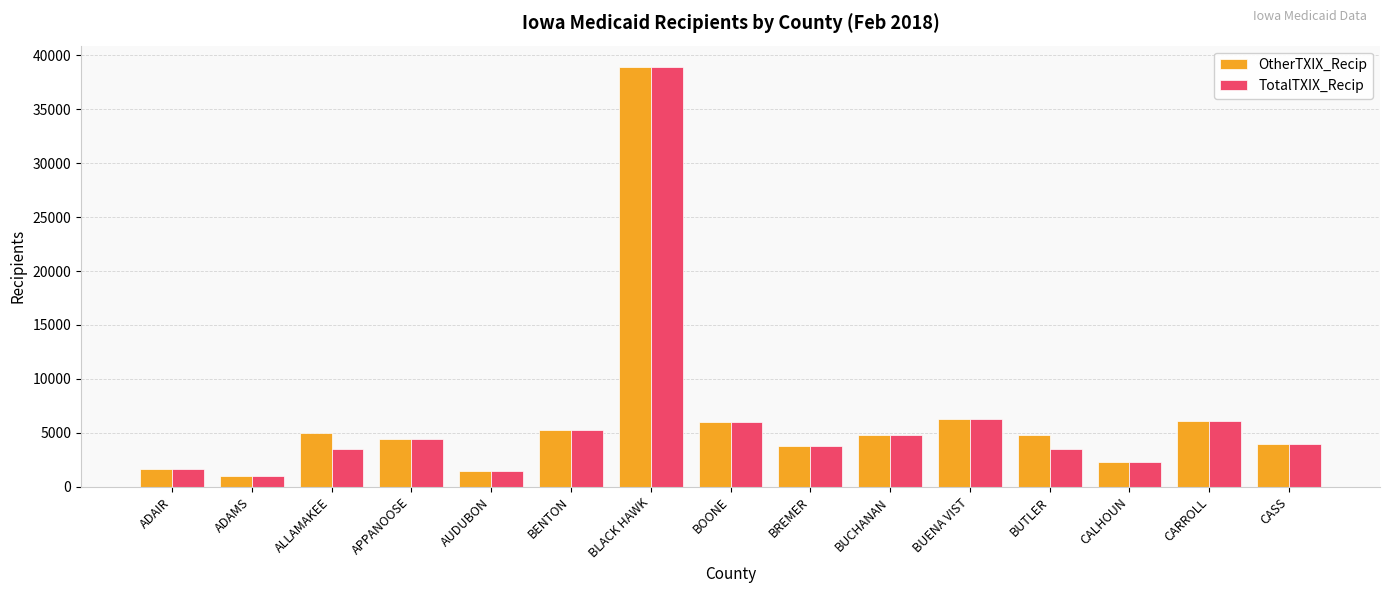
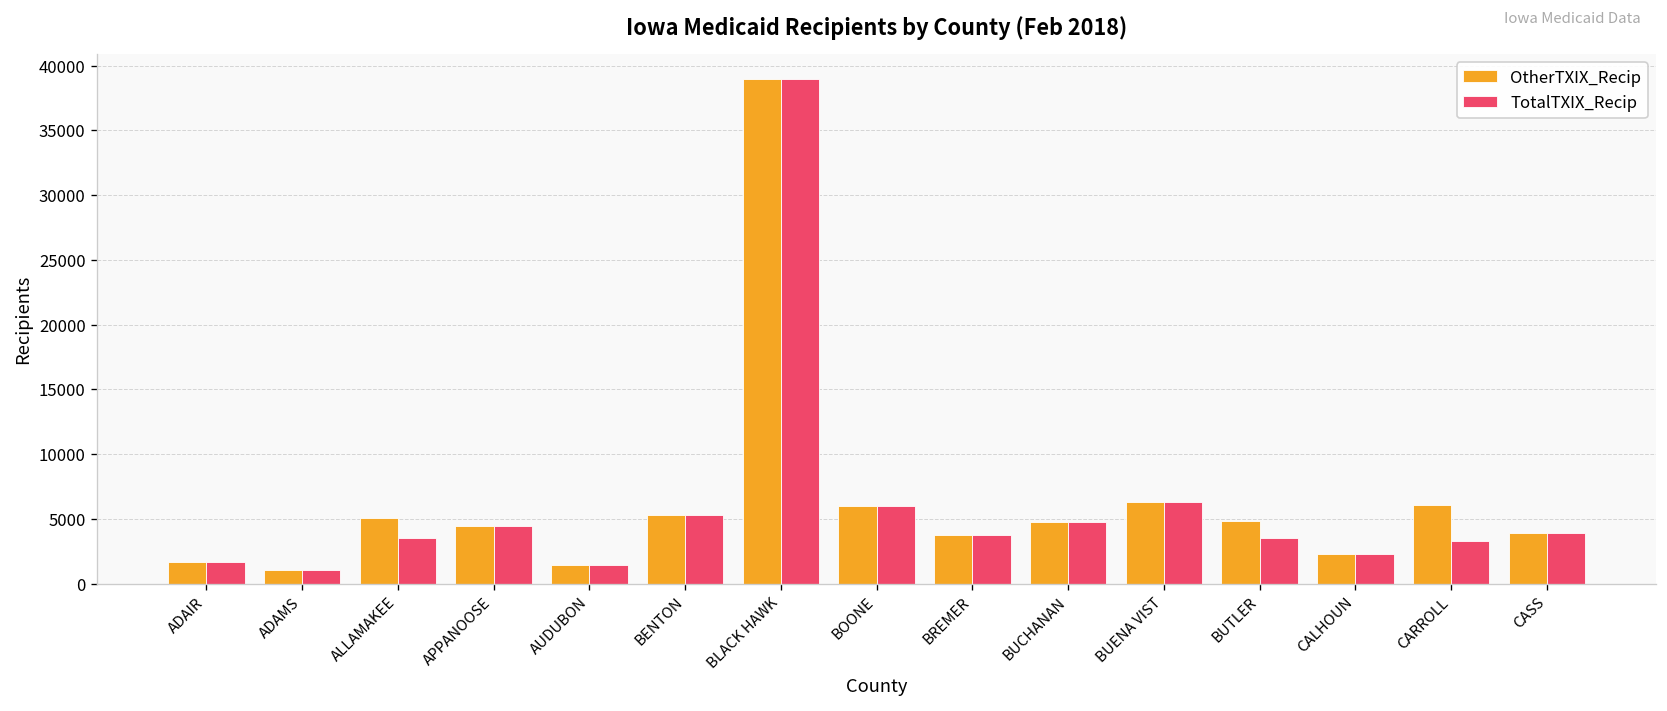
  {
    "OtherTXIX_Recip": {
      "ADAIR": 1700,
      "ADAMS": 1000,
      "ALLAMAKEE": 5000,
      "APPANOOSE": 4500,
      "AUDUBON": 1500,
      "BENTON": 5300,
      "BLACK HAWK": 38900,
      "BOONE": 6000,
      "BREMER": 3800,
      "BUCHANAN": 4800,
      "BUENA VIST": 6300,
      "BUTLER": 4800,
      "CALHOUN": 2300,
      "CARROLL": 6100,
      "CASS": 3900
    },
    "TotalTXIX_Recip": {
      "ADAIR": 1700,
      "ADAMS": 1000,
      "ALLAMAKEE": 3500,
      "APPANOOSE": 4500,
      "AUDUBON": 1500,
      "BENTON": 5300,
      "BLACK HAWK": 38900,
      "BOONE": 6000,
      "BREMER": 3800,
      "BUCHANAN": 4800,
      "BUENA VIST": 6300,
      "BUTLER": 3600,
      "CALHOUN": 2300,
-     "CARROLL": 6100,
+     "CARROLL": 3300,
      "CASS": 3900
    }
  }
